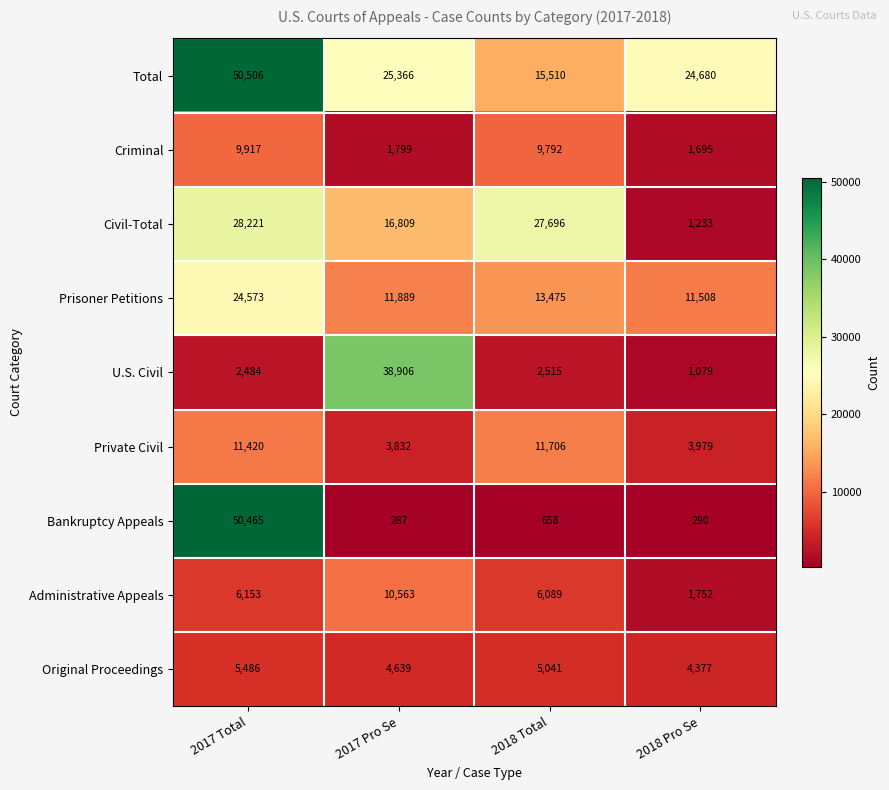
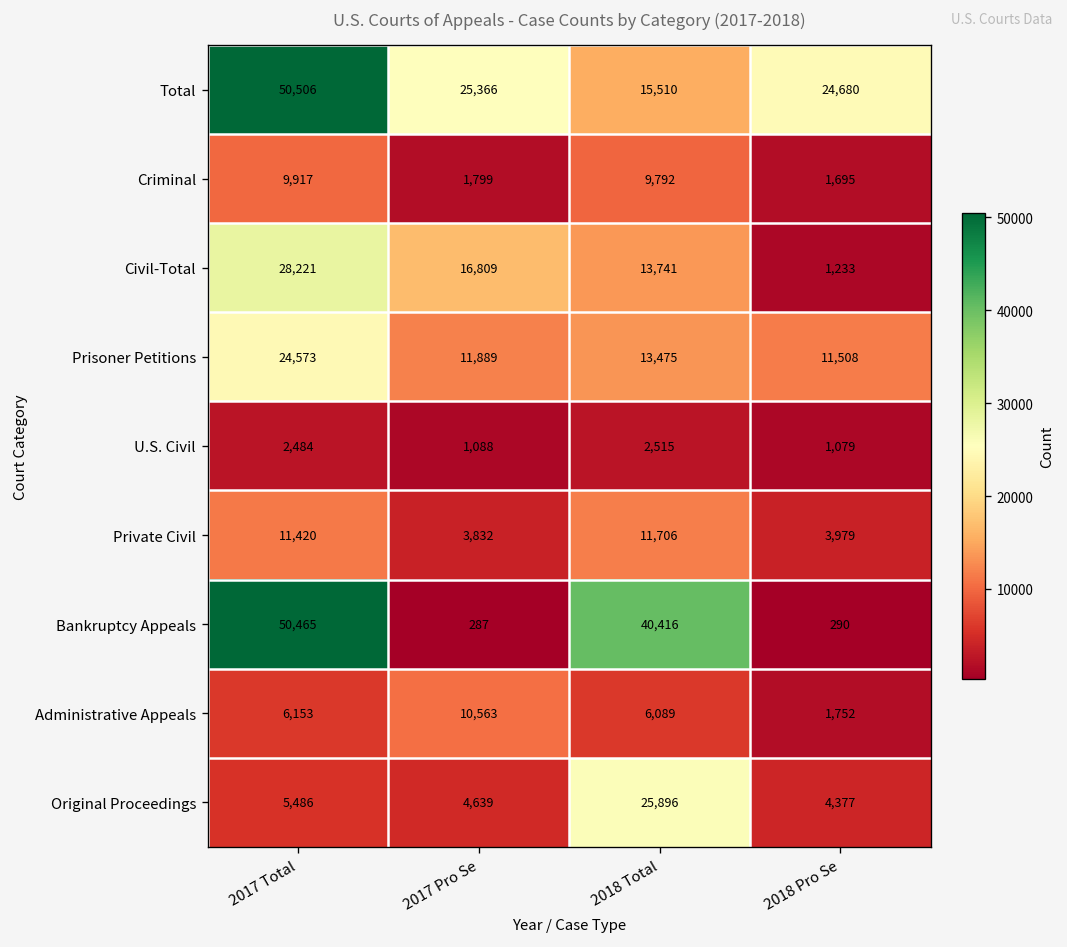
  {
    "Total": {
      "2017 Total": "50,506",
      "2017 Pro Se": "25,366",
      "2018 Total": "15,510",
      "2018 Pro Se": "24,680"
    },
    "Criminal": {
      "2017 Total": "9,917",
      "2017 Pro Se": "1,799",
      "2018 Total": "9,792",
      "2018 Pro Se": "1,695"
    },
    "Civil-Total": {
      "2017 Total": "28,221",
      "2017 Pro Se": "16,809",
-     "2018 Total": "27,696",
+     "2018 Total": "13,741",
      "2018 Pro Se": "1,233"
    },
    "Prisoner Petitions": {
      "2017 Total": "24,573",
      "2017 Pro Se": "11,889",
      "2018 Total": "13,475",
      "2018 Pro Se": "11,508"
    },
    "U.S. Civil": {
      "2017 Total": "2,484",
-     "2017 Pro Se": "38,906",
+     "2017 Pro Se": "1,088",
      "2018 Total": "2,515",
      "2018 Pro Se": "1,079"
    },
    "Private Civil": {
      "2017 Total": "11,420",
      "2017 Pro Se": "3,832",
      "2018 Total": "11,706",
      "2018 Pro Se": "3,979"
    },
    "Bankruptcy Appeals": {
      "2017 Total": "50,465",
      "2017 Pro Se": "287",
-     "2018 Total": "658",
+     "2018 Total": "40,416",
      "2018 Pro Se": "290"
    },
    "Administrative Appeals": {
      "2017 Total": "6,153",
      "2017 Pro Se": "10,563",
      "2018 Total": "6,089",
      "2018 Pro Se": "1,752"
    },
    "Original Proceedings": {
      "2017 Total": "5,486",
      "2017 Pro Se": "4,639",
-     "2018 Total": "5,041",
+     "2018 Total": "25,896",
      "2018 Pro Se": "4,377"
    }
  }
